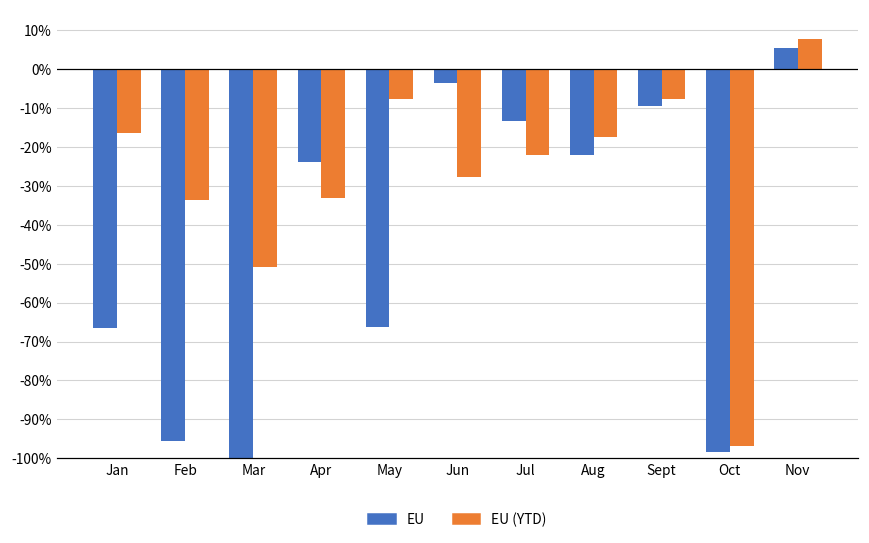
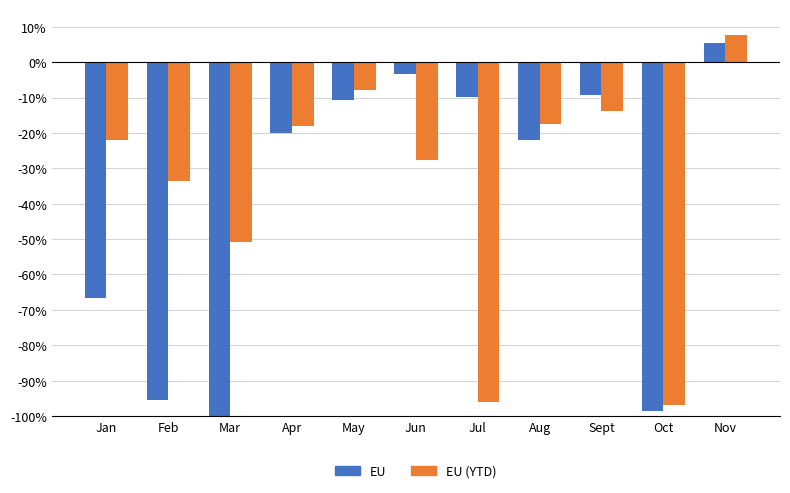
  {
    "EU": {
      "Jan": "-67%",
      "Feb": "-95%",
      "Mar": "-100%",
-     "Apr": "-24%",
-     "May": "-66%",
+     "Apr": "-20%",
+     "May": "-11%",
      "Jun": "-3%",
-     "Jul": "-13%",
+     "Jul": "-10%",
      "Aug": "-22%",
      "Sept": "-9%",
      "Oct": "-99%",
      "Nov": "5%"
    },
    "EU (YTD)": {
-     "Jan": "-17%",
+     "Jan": "-22%",
      "Feb": "-34%",
      "Mar": "-51%",
-     "Apr": "-33%",
+     "Apr": "-18%",
      "May": "-8%",
      "Jun": "-28%",
-     "Jul": "-22%",
+     "Jul": "-96%",
      "Aug": "-17%",
-     "Sept": "-8%",
+     "Sept": "-14%",
      "Oct": "-97%",
      "Nov": "8%"
    }
  }
